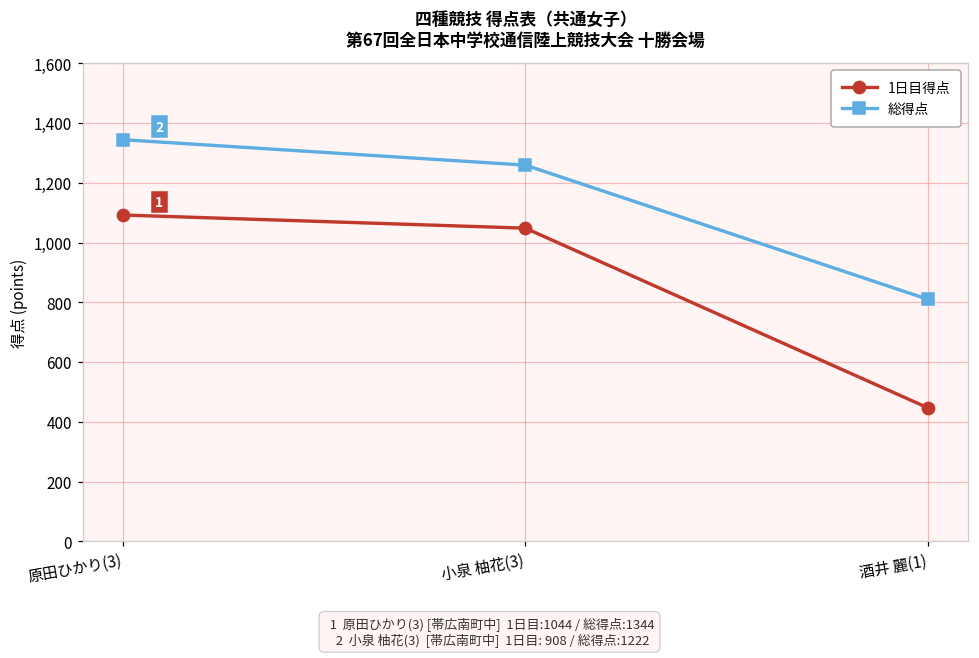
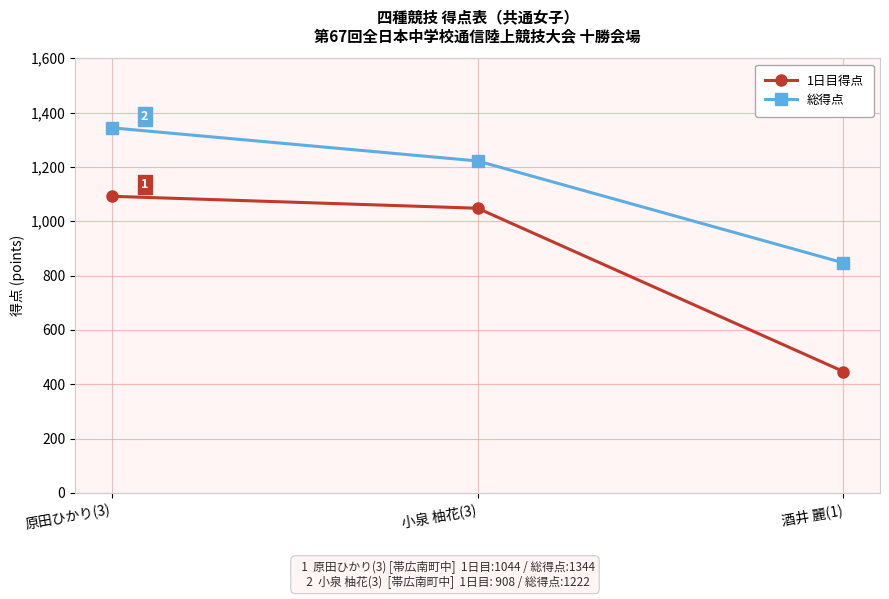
  {
    "1日目得点": {
      "原田ひかり(3)": "1,090",
      "小泉 柚花(3)": "1,050",
      "酒井 麗(1)": "450"
    },
    "総得点": {
      "原田ひかり(3)": "1,340",
-     "小泉 柚花(3)": "1,260",
-     "酒井 麗(1)": "810"
+     "小泉 柚花(3)": "1,220",
+     "酒井 麗(1)": "850"
    }
  }
